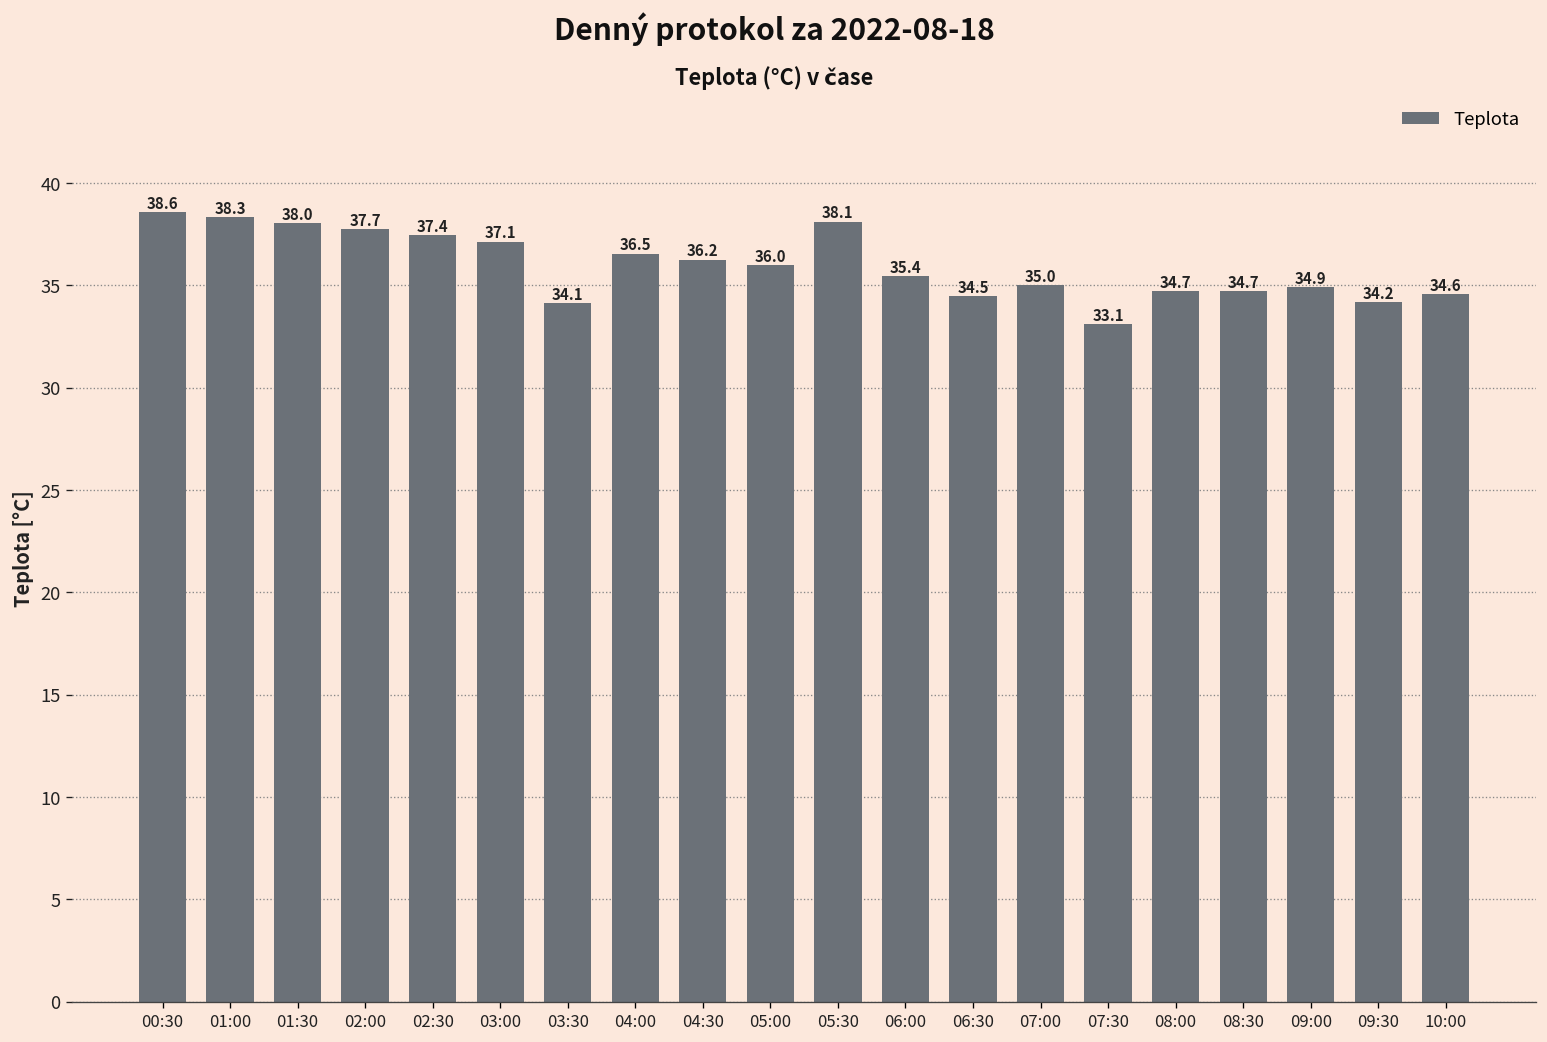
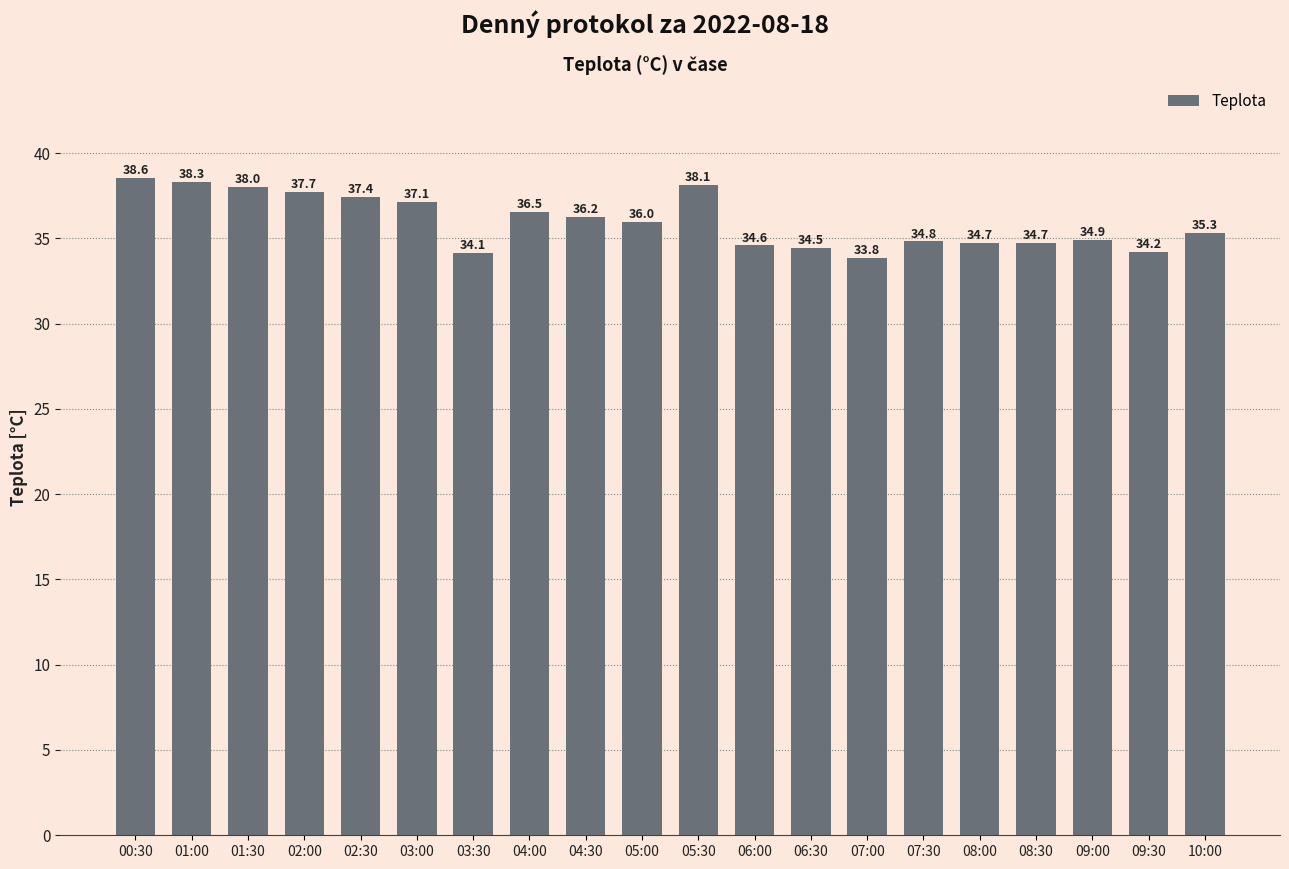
  {
    "00:30": 38.6,
    "01:00": 38.3,
    "01:30": 38.0,
    "02:00": 37.7,
    "02:30": 37.4,
    "03:00": 37.1,
    "03:30": 34.1,
    "04:00": 36.5,
    "04:30": 36.2,
    "05:00": 36.0,
    "05:30": 38.1,
-   "06:00": 35.4,
+   "06:00": 34.6,
    "06:30": 34.5,
-   "07:00": 35.0,
-   "07:30": 33.1,
+   "07:00": 33.8,
+   "07:30": 34.8,
    "08:00": 34.7,
    "08:30": 34.7,
    "09:00": 34.9,
    "09:30": 34.2,
-   "10:00": 34.6
+   "10:00": 35.3
  }
